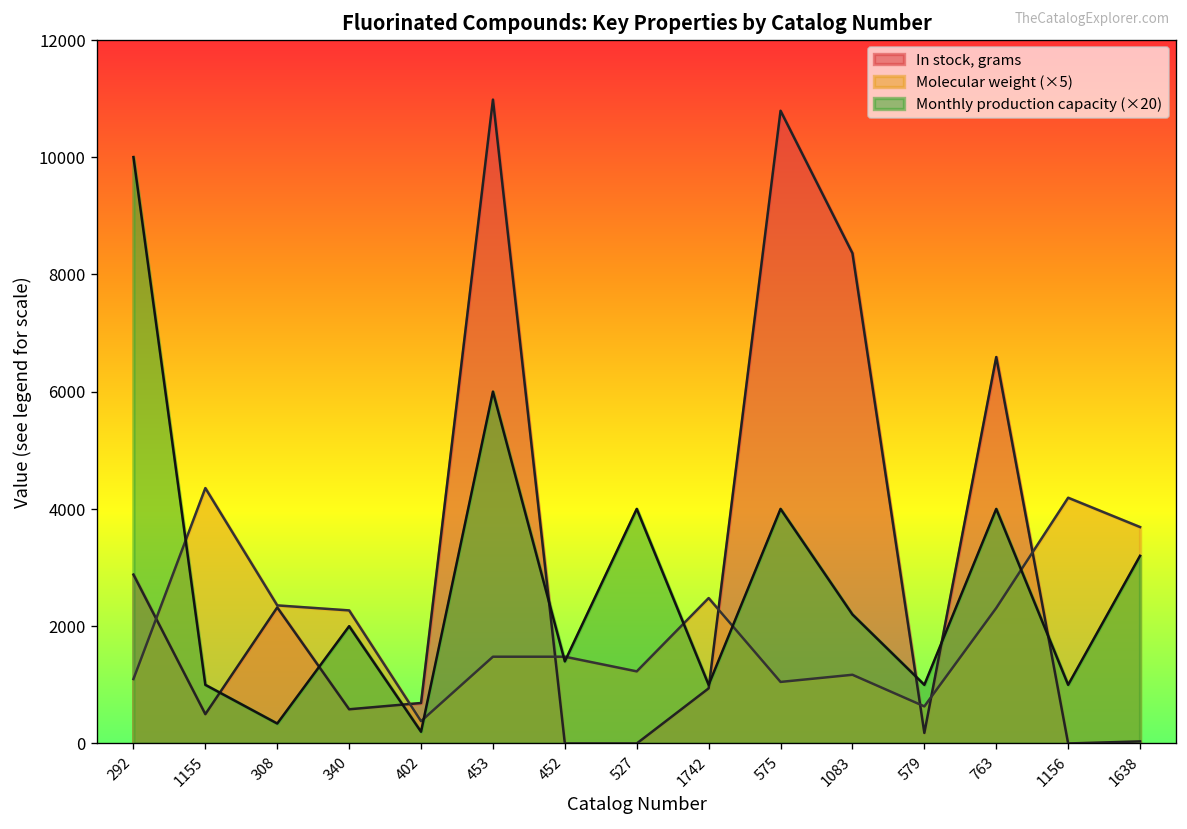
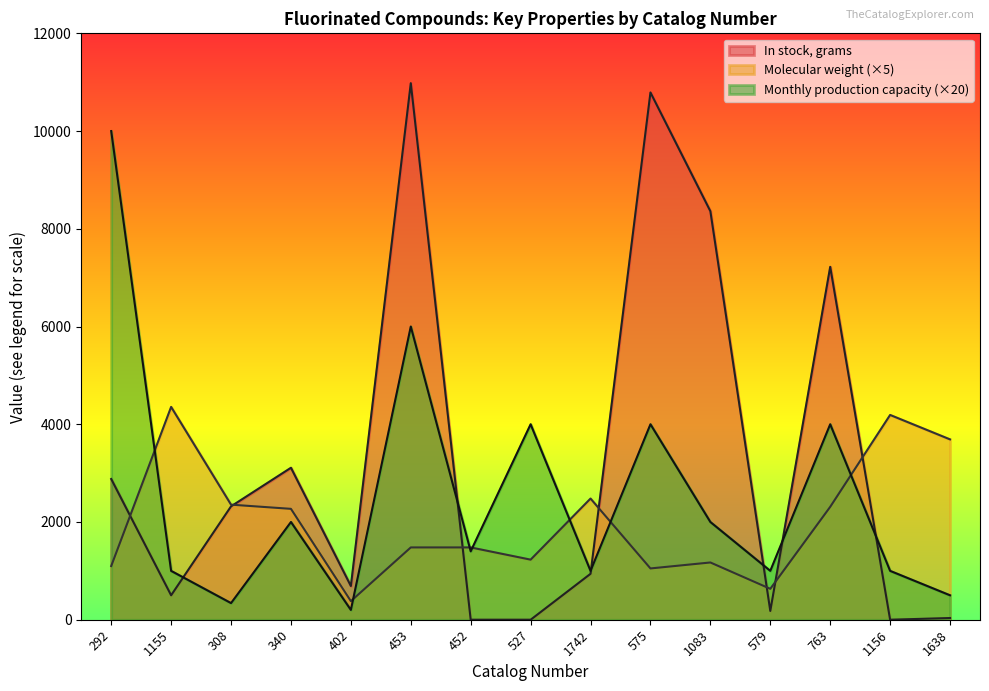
  {
    "In stock, grams": {
      "292": 2900,
      "1155": 500,
-     "340": 600,
+     "340": 3100,
      "402": 700,
      "453": 11000,
      "452": 0,
      "527": 0,
      "1742": 900,
      "575": 10800,
      "1083": 8400,
      "579": 200,
-     "763": 6600,
+     "763": 7200,
      "1156": 0,
      "1638": 0
    },
    "Molecular weight (×5)": {
      "292": 1100,
      "1155": 4400,
      "340": 2300,
      "402": 400,
      "453": 1500,
      "452": 1500,
      "527": 1200,
      "1742": 2500,
      "575": 1000,
      "1083": 1200,
      "579": 600,
      "763": 2300,
      "1156": 4200,
      "1638": 3700
    },
    "Monthly production capacity (×20)": {
      "292": 10000,
      "1155": 1000,
      "308": 300,
      "340": 2000,
      "402": 200,
      "453": 6000,
      "452": 1400,
      "527": 4000,
      "1742": 1000,
      "575": 4000,
-     "1083": 2200,
+     "1083": 2000,
      "579": 1000,
      "763": 4000,
      "1156": 1000,
-     "1638": 3200
+     "1638": 500
    }
  }
